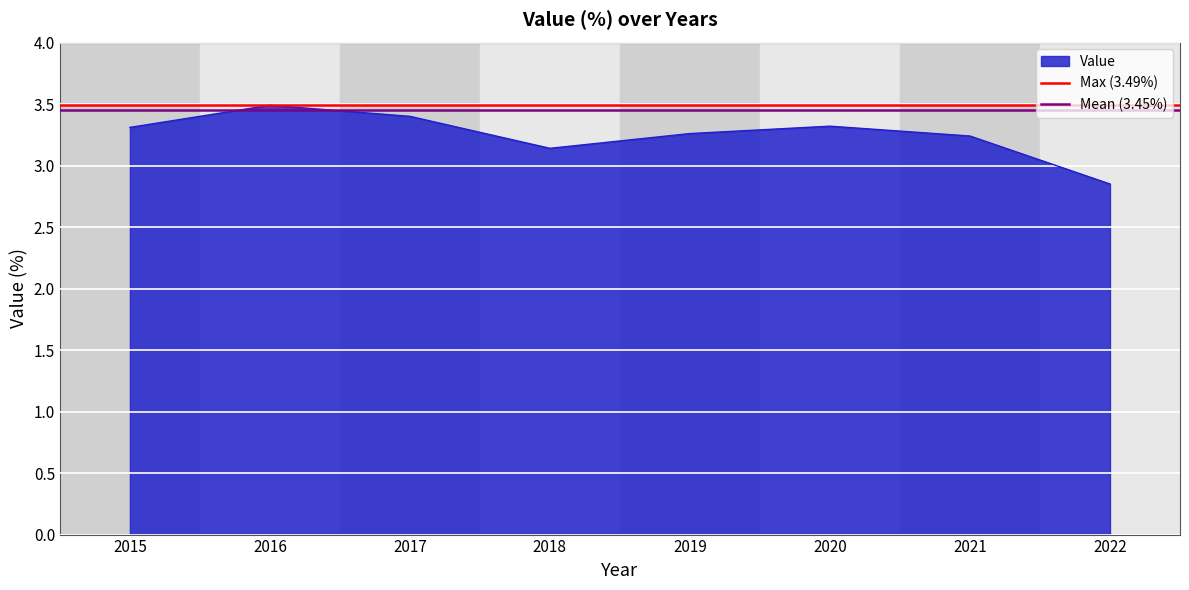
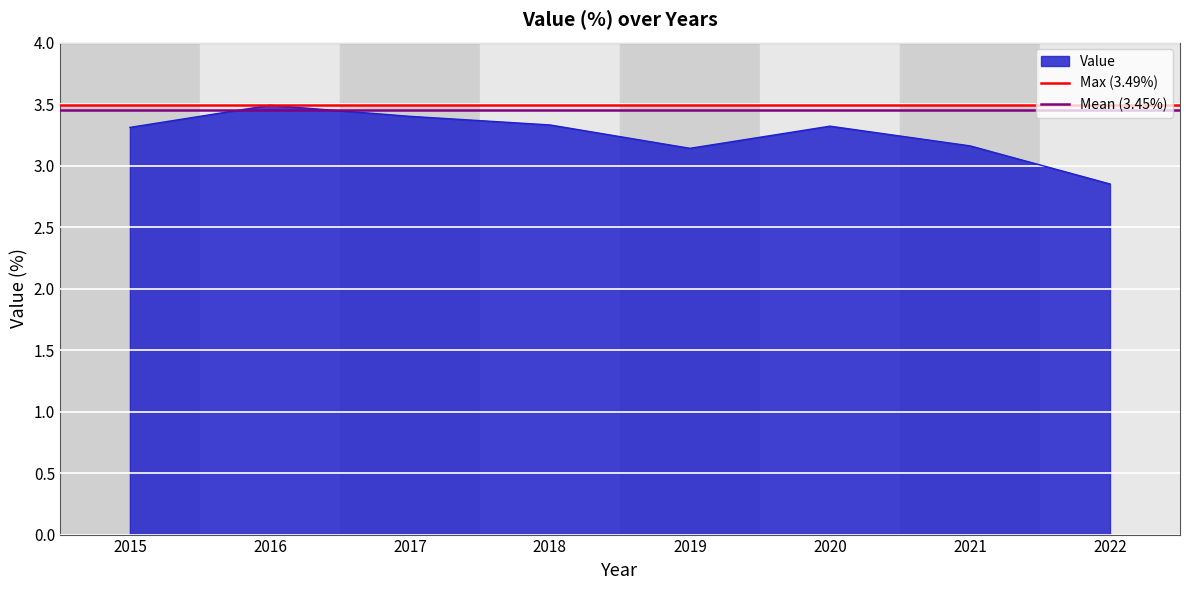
  {
    "2015": 3.31,
    "2016": 3.49,
    "2017": 3.40,
-   "2018": 3.14,
-   "2019": 3.26,
+   "2018": 3.33,
+   "2019": 3.14,
    "2020": 3.32,
-   "2021": 3.24,
+   "2021": 3.16,
    "2022": 2.85
  }
